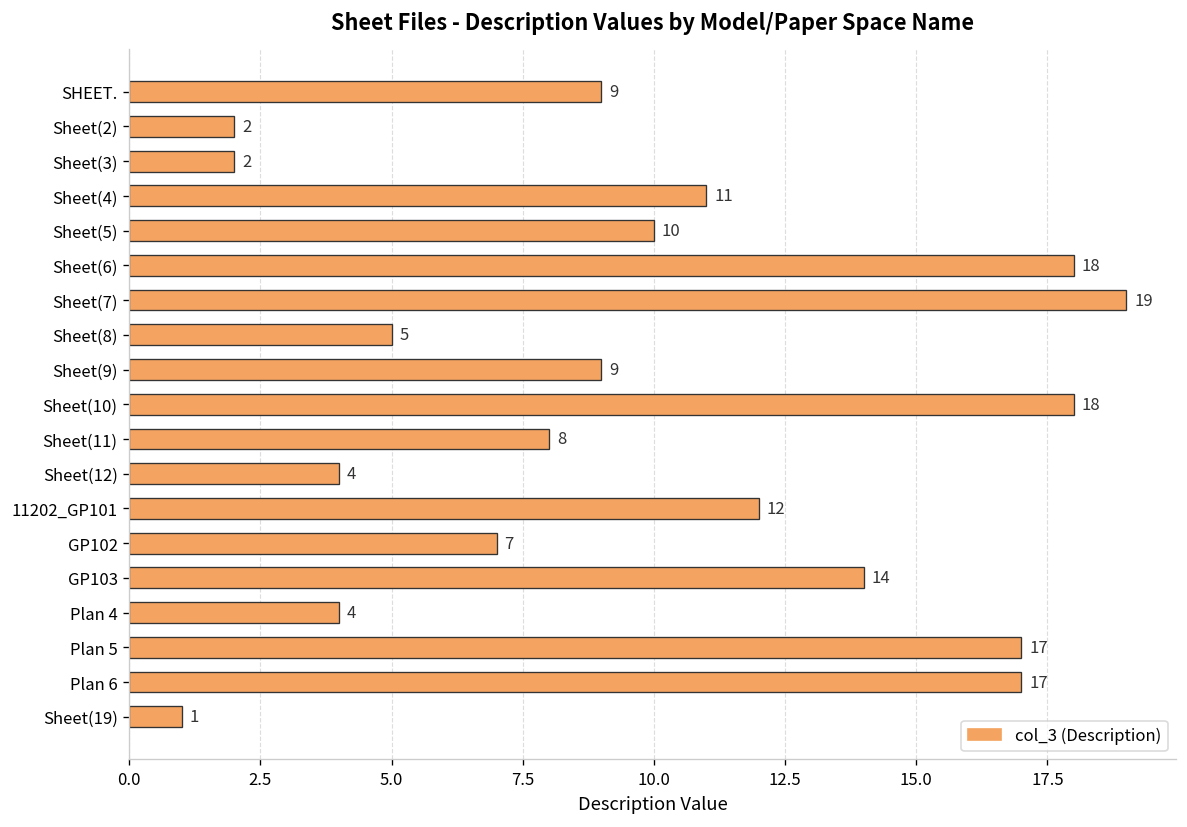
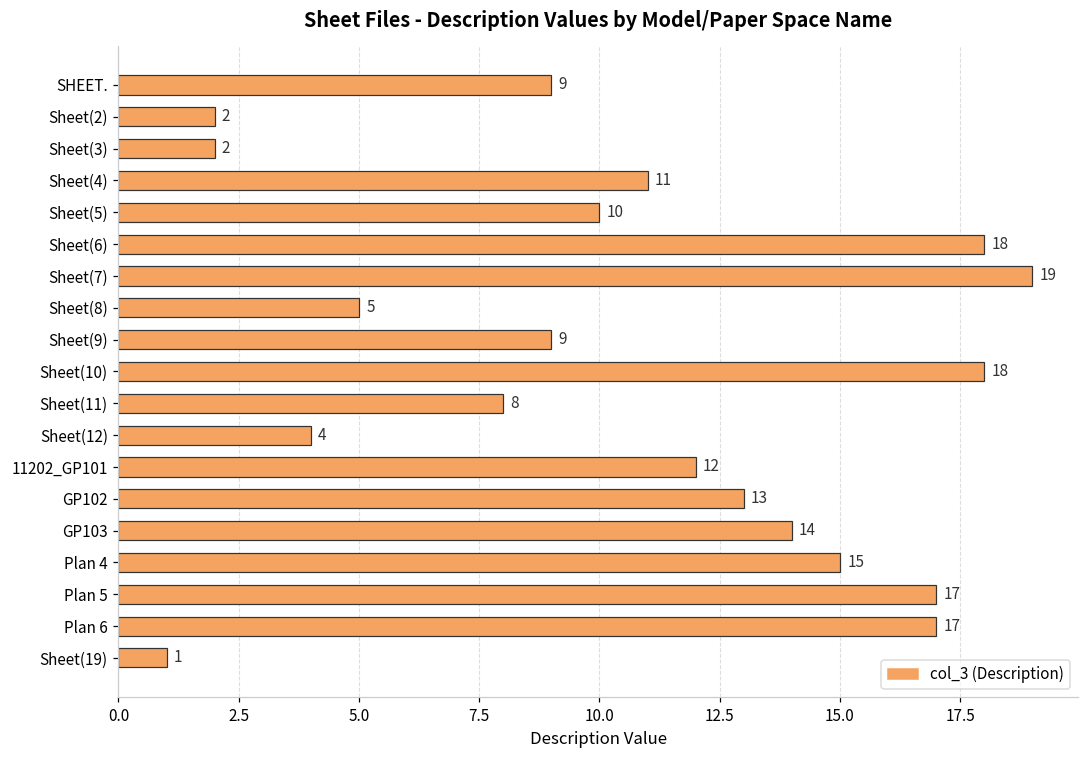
  {
    "SHEET.": 9,
    "Sheet(2)": 2,
    "Sheet(3)": 2,
    "Sheet(4)": 11,
    "Sheet(5)": 10,
    "Sheet(6)": 18,
    "Sheet(7)": 19,
    "Sheet(8)": 5,
    "Sheet(9)": 9,
    "Sheet(10)": 18,
    "Sheet(11)": 8,
    "Sheet(12)": 4,
    "11202_GP101": 12,
-   "GP102": 7,
+   "GP102": 13,
    "GP103": 14,
-   "Plan 4": 4,
+   "Plan 4": 15,
    "Plan 5": 17,
    "Plan 6": 17,
    "Sheet(19)": 1
  }
